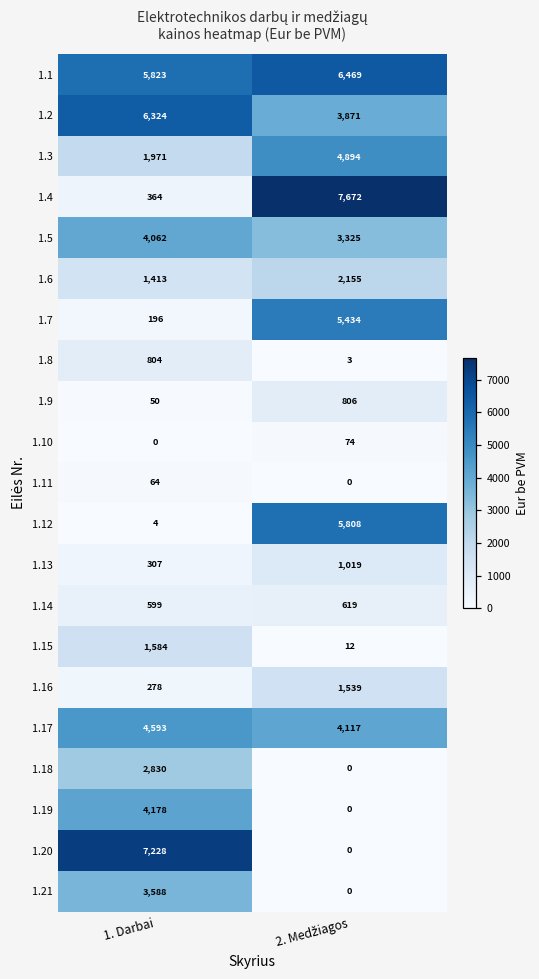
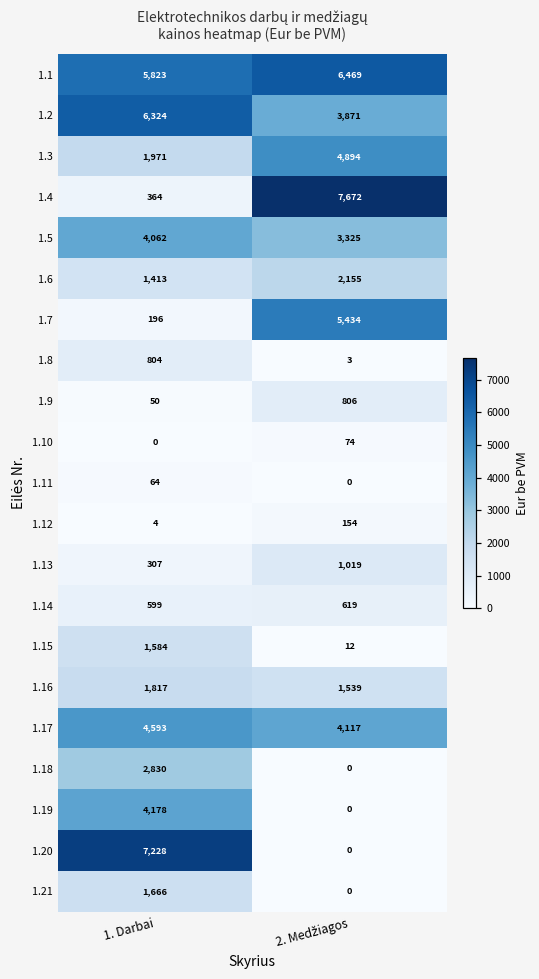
  {
    "1.1": {
      "1. Darbai": "5,823",
      "2. Medžiagos": "6,469"
    },
    "1.2": {
      "1. Darbai": "6,324",
      "2. Medžiagos": "3,871"
    },
    "1.3": {
      "1. Darbai": "1,971",
      "2. Medžiagos": "4,894"
    },
    "1.4": {
      "1. Darbai": "364",
      "2. Medžiagos": "7,672"
    },
    "1.5": {
      "1. Darbai": "4,062",
      "2. Medžiagos": "3,325"
    },
    "1.6": {
      "1. Darbai": "1,413",
      "2. Medžiagos": "2,155"
    },
    "1.7": {
      "1. Darbai": "196",
      "2. Medžiagos": "5,434"
    },
    "1.8": {
      "1. Darbai": "804",
      "2. Medžiagos": "3"
    },
    "1.9": {
      "1. Darbai": "50",
      "2. Medžiagos": "806"
    },
    "1.10": {
      "1. Darbai": "0",
      "2. Medžiagos": "74"
    },
    "1.11": {
      "1. Darbai": "64",
      "2. Medžiagos": "0"
    },
    "1.12": {
      "1. Darbai": "4",
-     "2. Medžiagos": "5,808"
+     "2. Medžiagos": "154"
    },
    "1.13": {
      "1. Darbai": "307",
      "2. Medžiagos": "1,019"
    },
    "1.14": {
      "1. Darbai": "599",
      "2. Medžiagos": "619"
    },
    "1.15": {
      "1. Darbai": "1,584",
      "2. Medžiagos": "12"
    },
    "1.16": {
-     "1. Darbai": "278",
+     "1. Darbai": "1,817",
      "2. Medžiagos": "1,539"
    },
    "1.17": {
      "1. Darbai": "4,593",
      "2. Medžiagos": "4,117"
    },
    "1.18": {
      "1. Darbai": "2,830",
      "2. Medžiagos": "0"
    },
    "1.19": {
      "1. Darbai": "4,178",
      "2. Medžiagos": "0"
    },
    "1.20": {
      "1. Darbai": "7,228",
      "2. Medžiagos": "0"
    },
    "1.21": {
-     "1. Darbai": "3,588",
+     "1. Darbai": "1,666",
      "2. Medžiagos": "0"
    }
  }
